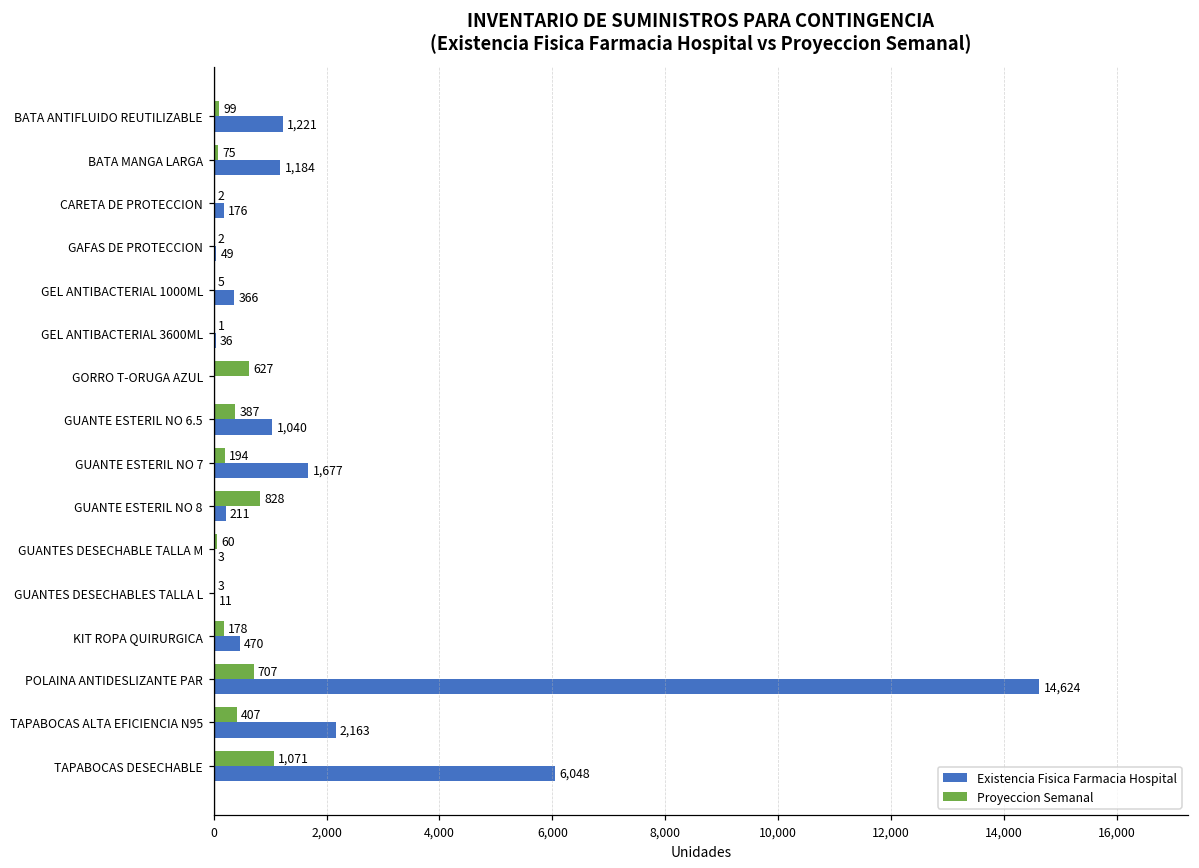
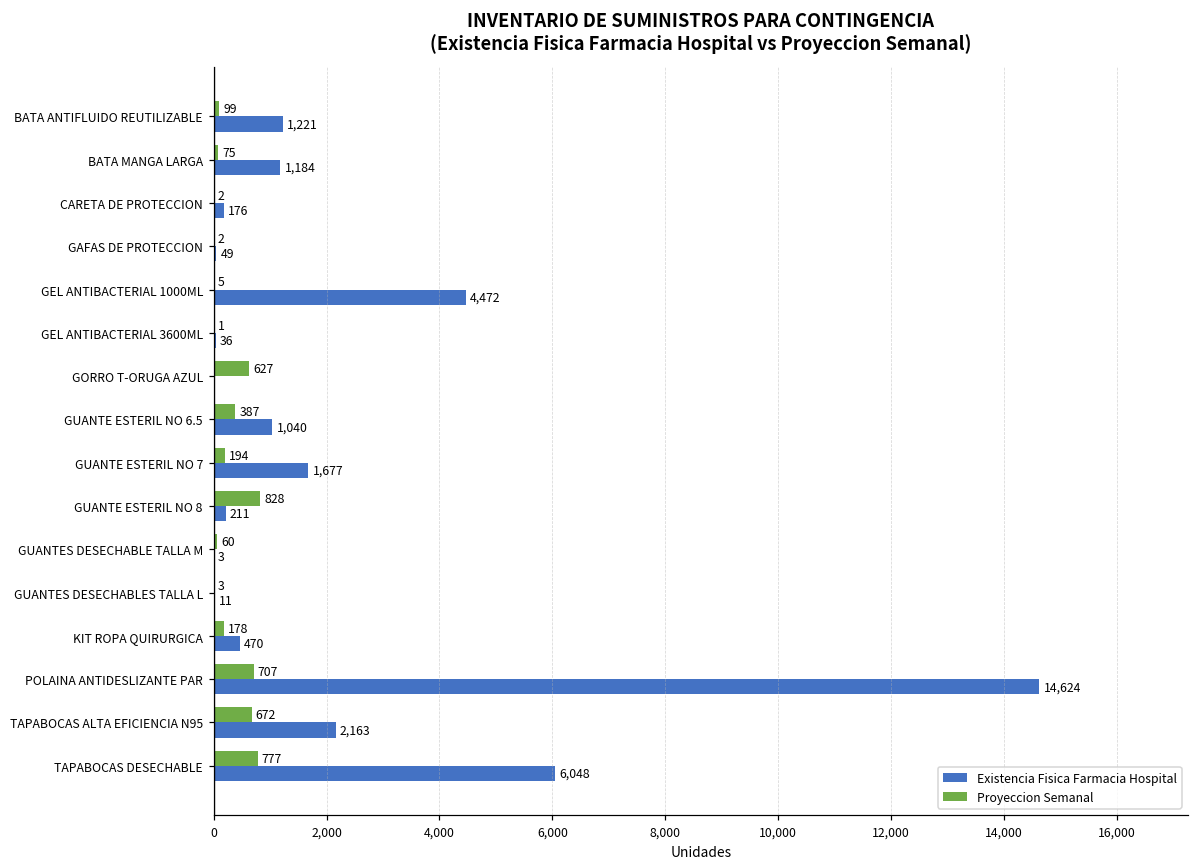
  {
    "Existencia Fisica Farmacia Hospital": {
      "BATA ANTIFLUIDO REUTILIZABLE": "1,221",
      "BATA MANGA LARGA": "1,184",
      "CARETA DE PROTECCION": "176",
      "GAFAS DE PROTECCION": "49",
-     "GEL ANTIBACTERIAL 1000ML": "366",
+     "GEL ANTIBACTERIAL 1000ML": "4,472",
      "GEL ANTIBACTERIAL 3600ML": "36",
      "GUANTE ESTERIL NO 6.5": "1,040",
      "GUANTE ESTERIL NO 7": "1,677",
      "GUANTE ESTERIL NO 8": "211",
      "GUANTES DESECHABLE TALLA M": "3",
      "GUANTES DESECHABLES TALLA L": "11",
      "KIT ROPA QUIRURGICA": "470",
      "POLAINA ANTIDESLIZANTE PAR": "14,624",
      "TAPABOCAS ALTA EFICIENCIA N95": "2,163",
      "TAPABOCAS DESECHABLE": "6,048"
    },
    "Proyeccion Semanal": {
      "BATA ANTIFLUIDO REUTILIZABLE": "99",
      "BATA MANGA LARGA": "75",
      "CARETA DE PROTECCION": "2",
      "GAFAS DE PROTECCION": "2",
      "GEL ANTIBACTERIAL 1000ML": "5",
      "GEL ANTIBACTERIAL 3600ML": "1",
      "GORRO T-ORUGA AZUL": "627",
      "GUANTE ESTERIL NO 6.5": "387",
      "GUANTE ESTERIL NO 7": "194",
      "GUANTE ESTERIL NO 8": "828",
      "GUANTES DESECHABLE TALLA M": "60",
      "GUANTES DESECHABLES TALLA L": "3",
      "KIT ROPA QUIRURGICA": "178",
      "POLAINA ANTIDESLIZANTE PAR": "707",
-     "TAPABOCAS ALTA EFICIENCIA N95": "407",
-     "TAPABOCAS DESECHABLE": "1,071"
+     "TAPABOCAS ALTA EFICIENCIA N95": "672",
+     "TAPABOCAS DESECHABLE": "777"
    }
  }
